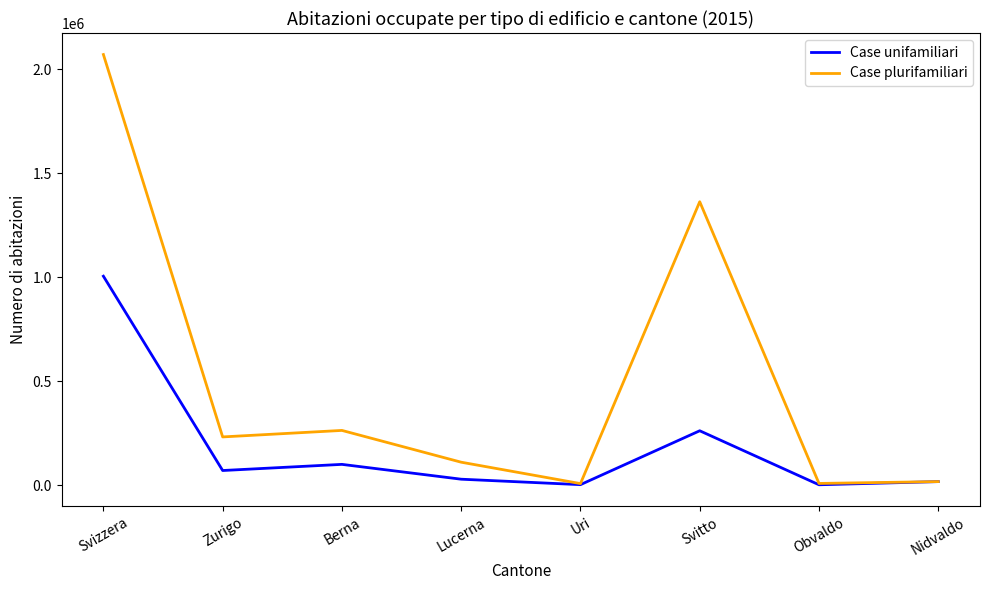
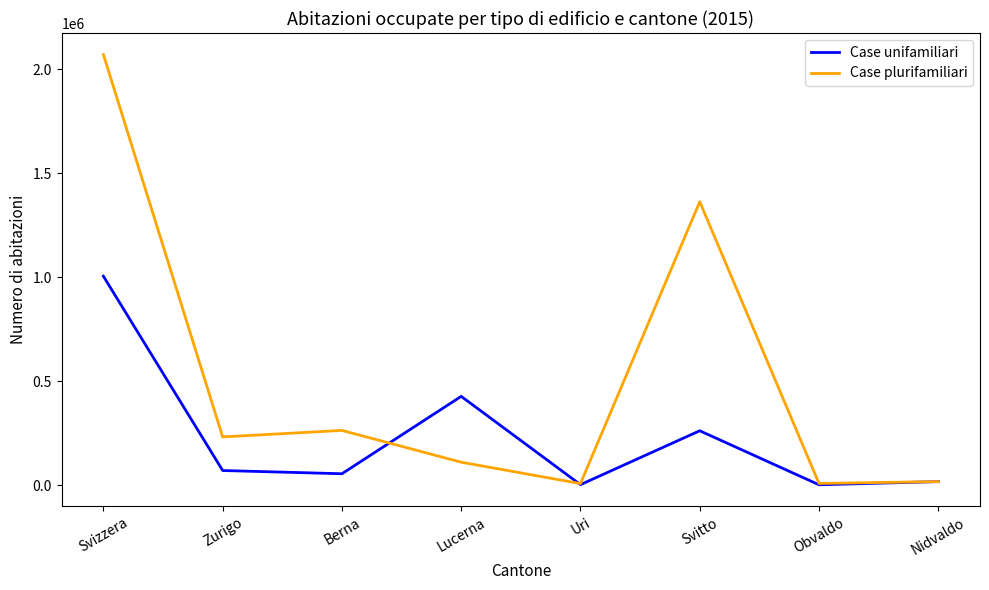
  {
    "Case unifamiliari": {
      "Svizzera": 1010000,
      "Zurigo": 70000,
-     "Berna": 100000,
-     "Lucerna": 30000,
+     "Berna": 60000,
+     "Lucerna": 430000,
      "Svitto": 260000
    },
    "Case plurifamiliari": {
      "Svizzera": 2070000,
      "Zurigo": 230000,
      "Berna": 260000,
      "Lucerna": 110000,
      "Svitto": 1360000
    }
  }
